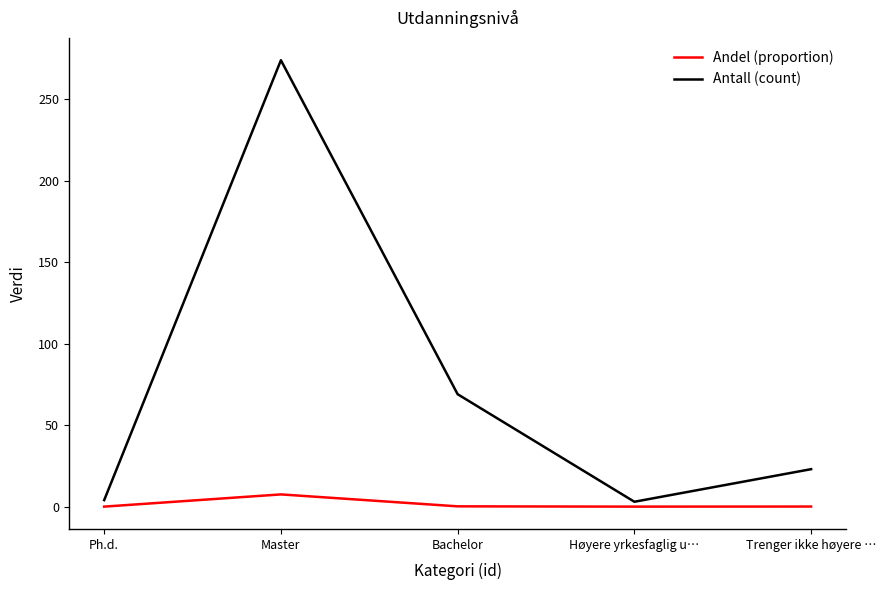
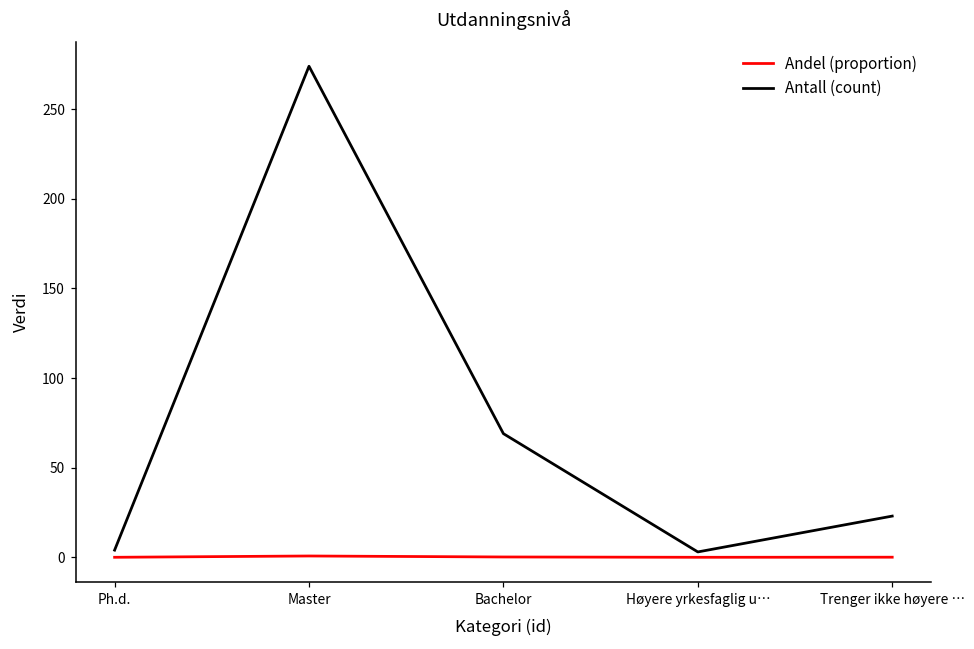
  {
    "Andel (proportion)": {
      "Ph.d.": 0,
-     "Master": 8,
+     "Master": 1,
      "Bachelor": 0,
      "Høyere yrkesfaglig u…": 0,
      "Trenger ikke høyere …": 0
    },
    "Antall (count)": {
      "Ph.d.": 4,
      "Master": 274,
      "Bachelor": 69,
      "Høyere yrkesfaglig u…": 3,
      "Trenger ikke høyere …": 23
    }
  }
